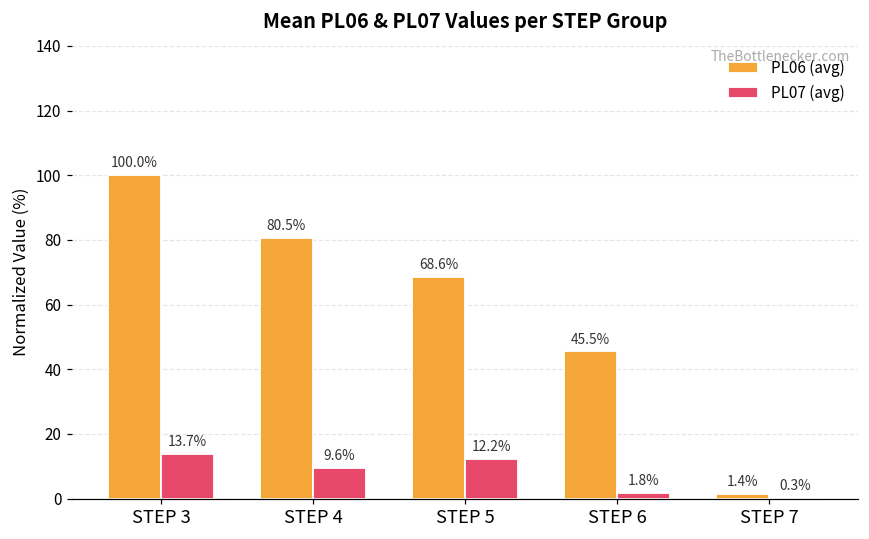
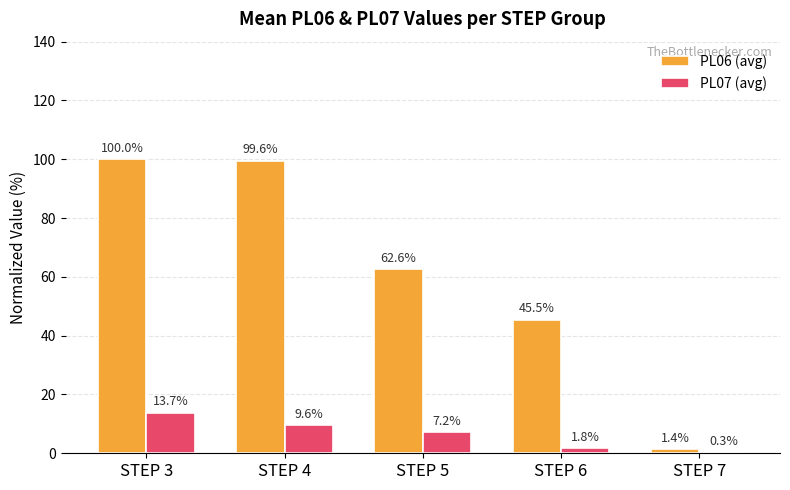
  {
    "PL06 (avg)": {
      "STEP 3": "100.0%",
-     "STEP 4": "80.5%",
-     "STEP 5": "68.6%",
+     "STEP 4": "99.6%",
+     "STEP 5": "62.6%",
      "STEP 6": "45.5%",
      "STEP 7": "1.4%"
    },
    "PL07 (avg)": {
      "STEP 3": "13.7%",
      "STEP 4": "9.6%",
-     "STEP 5": "12.2%",
+     "STEP 5": "7.2%",
      "STEP 6": "1.8%",
      "STEP 7": "0.3%"
    }
  }
